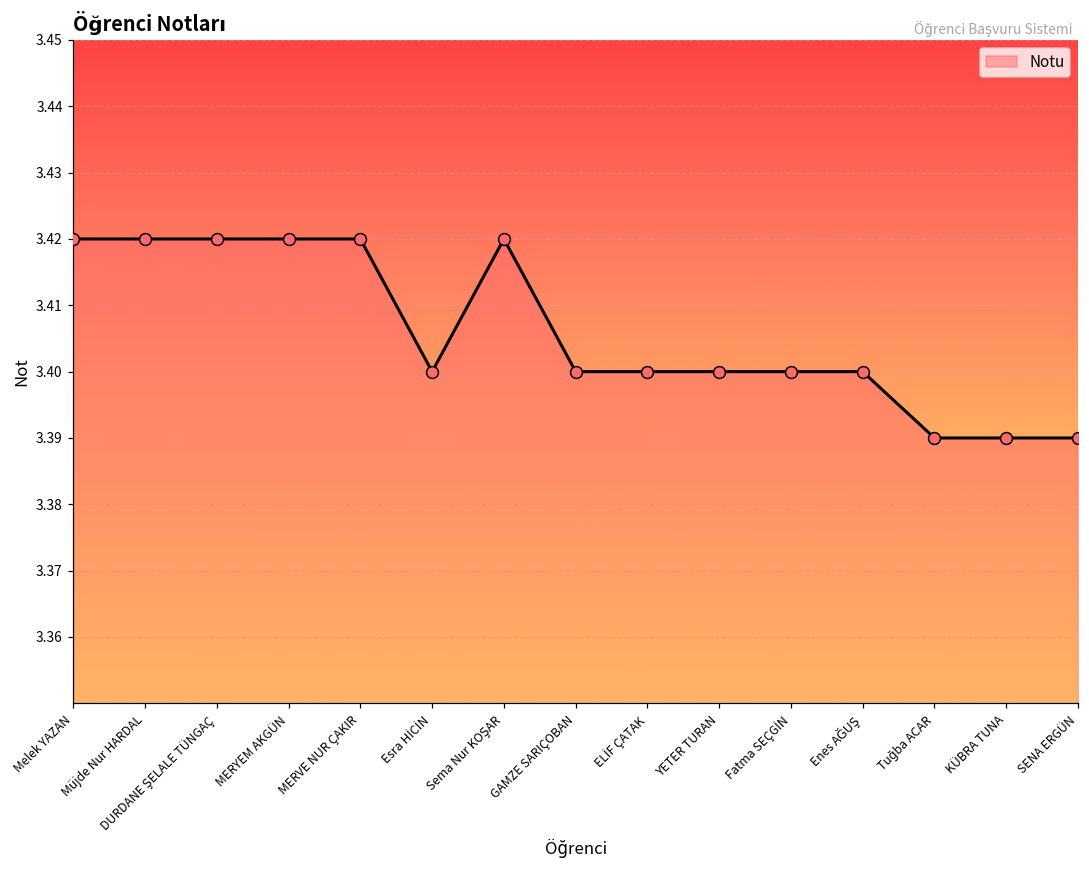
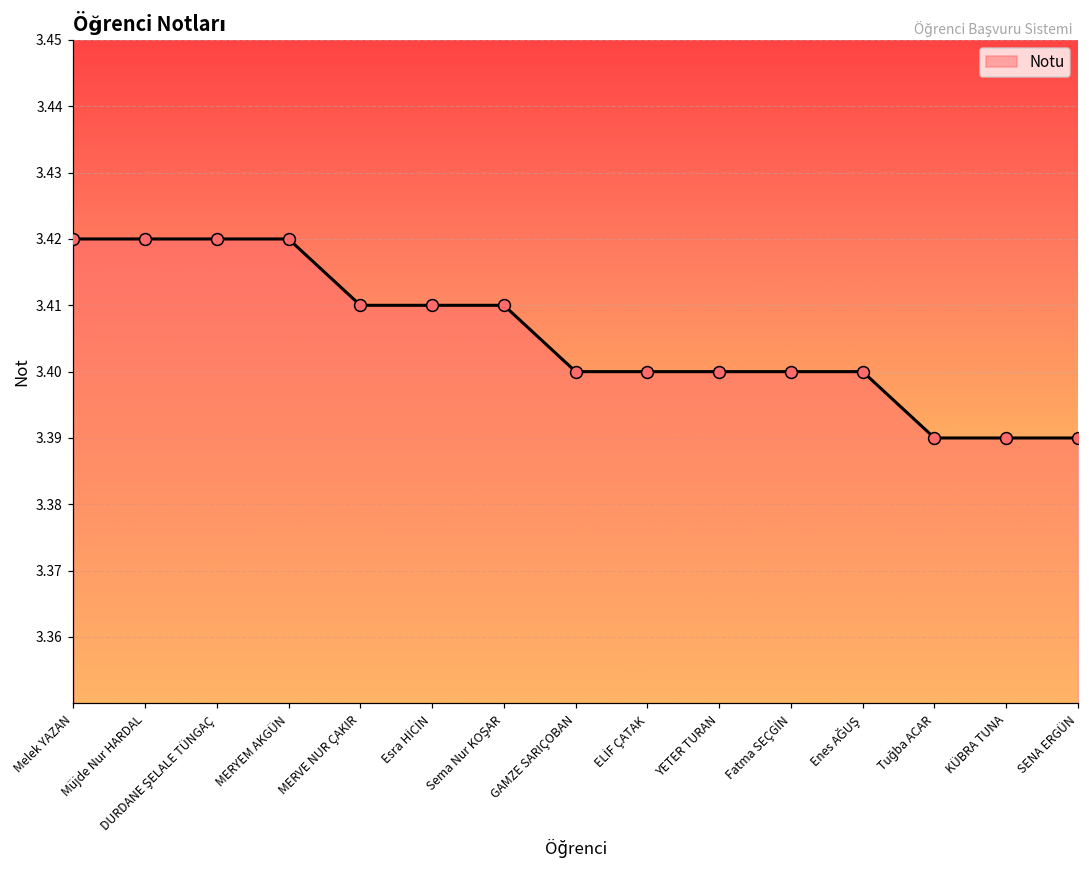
  {
    "Melek YAZAN": 3.42,
    "Müjde Nur HARDAL": 3.42,
    "DURDANE ŞELALE TÜNGAÇ": 3.42,
    "MERYEM AKGÜN": 3.42,
-   "MERVE NUR ÇAKIR": 3.42,
-   "Esra HİCİN": 3.40,
-   "Sema Nur KOŞAR": 3.42,
+   "MERVE NUR ÇAKIR": 3.41,
+   "Esra HİCİN": 3.41,
+   "Sema Nur KOŞAR": 3.41,
    "GAMZE SARIÇOBAN": 3.40,
    "ELİF ÇATAK": 3.40,
    "YETER TURAN": 3.40,
    "Fatma SEÇGİN": 3.40,
    "Enes AĞUŞ": 3.40,
    "Tuğba ACAR": 3.39,
    "KÜBRA TUNA": 3.39,
    "SENA ERGÜN": 3.39
  }
